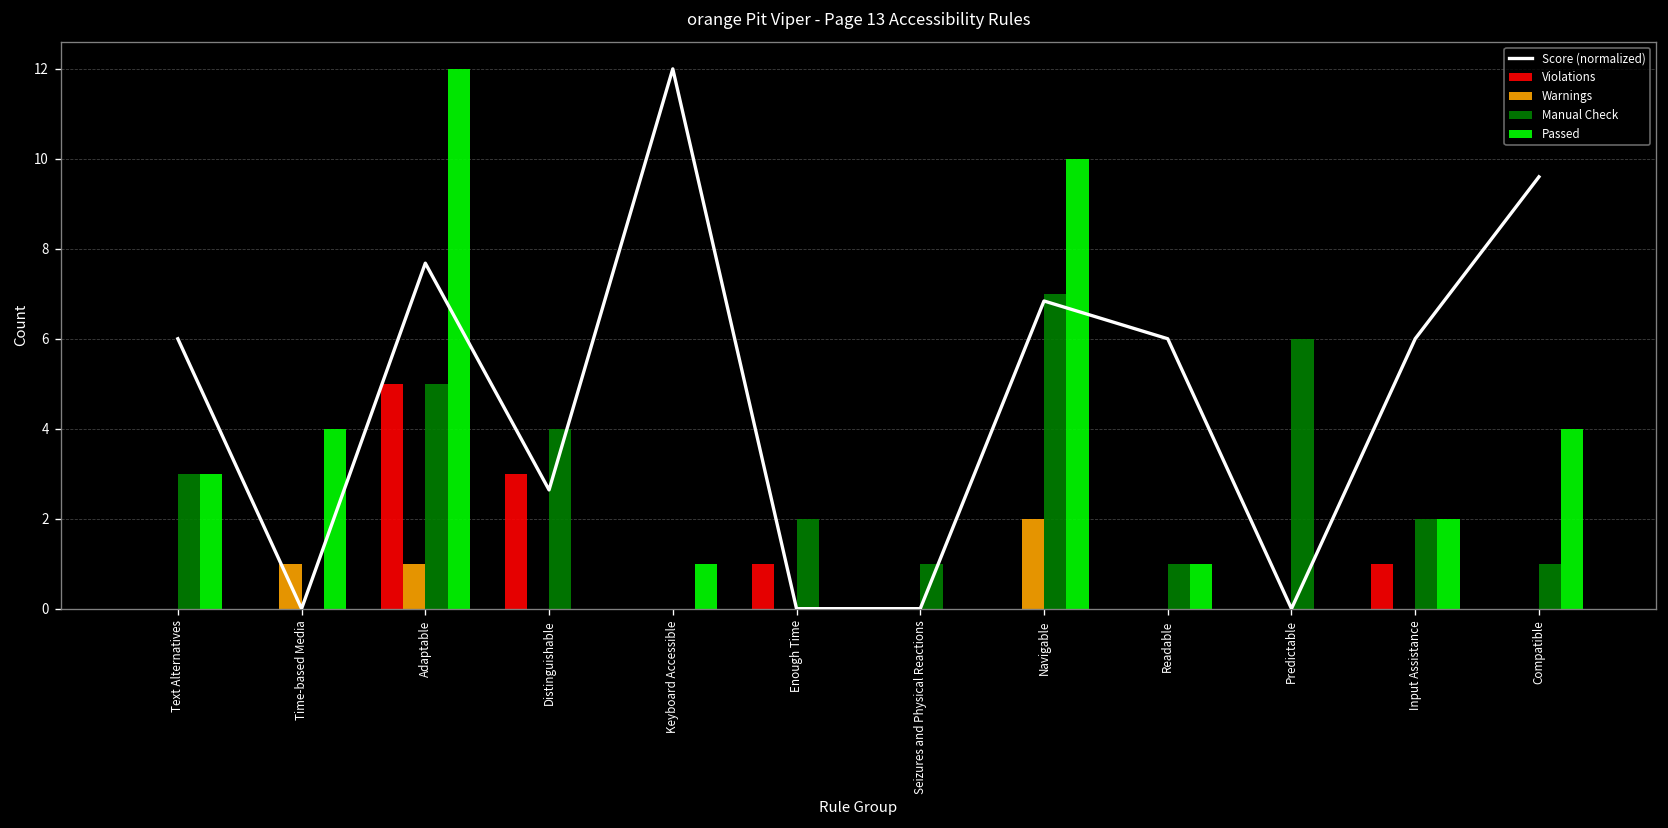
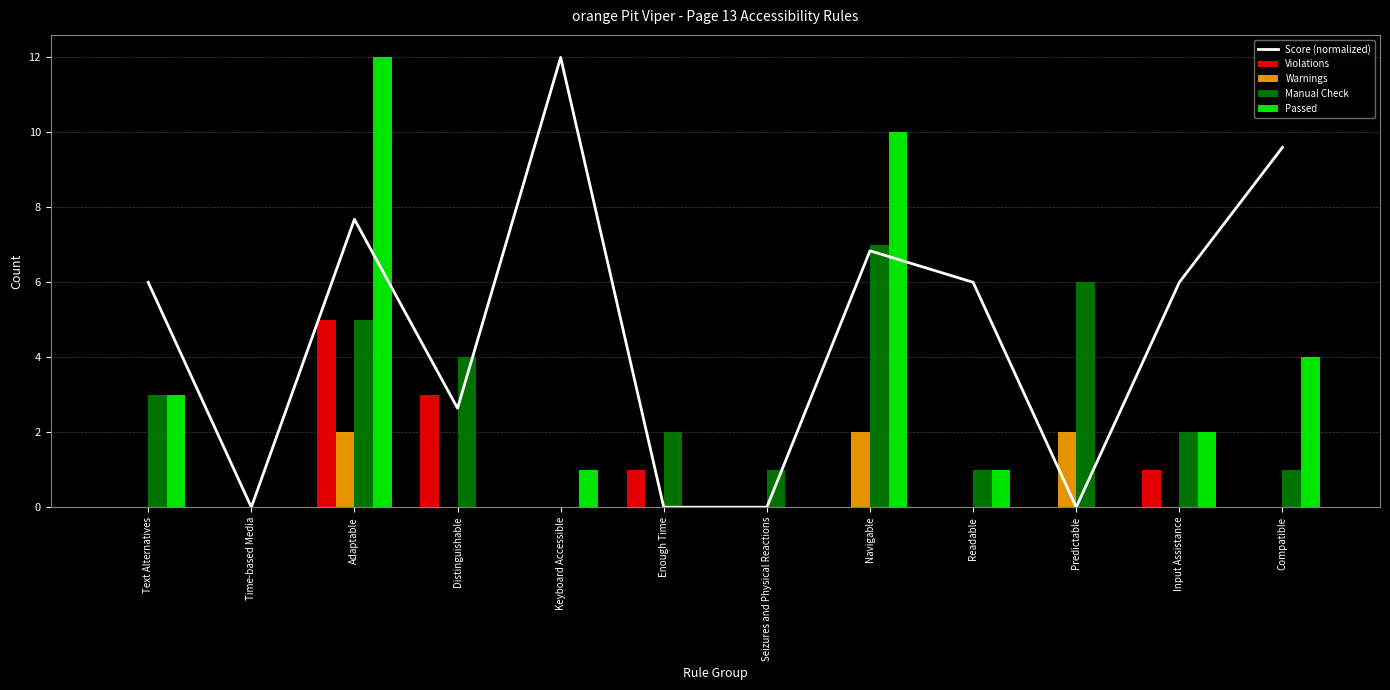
  {
    "Violations": {
      "Text Alternatives": 0,
      "Time-based Media": 0,
      "Adaptable": 5,
      "Distinguishable": 3,
      "Keyboard Accessible": 0,
      "Enough Time": 1,
      "Seizures and Physical Reactions": 0,
      "Navigable": 0,
      "Readable": 0,
      "Predictable": 0,
      "Input Assistance": 1,
      "Compatible": 0
    },
    "Score (normalized)": {
      "Text Alternatives": 6,
      "Time-based Media": 0,
      "Adaptable": 7.7,
      "Distinguishable": 2.6,
      "Keyboard Accessible": 12,
      "Enough Time": 0,
      "Seizures and Physical Reactions": 0,
      "Navigable": 6.8,
      "Readable": 6,
      "Predictable": 0,
      "Input Assistance": 6,
      "Compatible": 9.6
    },
    "Warnings": {
      "Text Alternatives": 0,
-     "Time-based Media": 1,
-     "Adaptable": 1,
+     "Time-based Media": 0,
+     "Adaptable": 2,
      "Distinguishable": 0,
      "Keyboard Accessible": 0,
      "Enough Time": 0,
      "Seizures and Physical Reactions": 0,
      "Navigable": 2,
      "Readable": 0,
-     "Predictable": 0,
+     "Predictable": 2,
      "Input Assistance": 0,
      "Compatible": 0
    },
    "Manual Check": {
      "Text Alternatives": 3,
      "Time-based Media": 0,
      "Adaptable": 5,
      "Distinguishable": 4,
      "Keyboard Accessible": 0,
      "Enough Time": 2,
      "Seizures and Physical Reactions": 1,
      "Navigable": 7,
      "Readable": 1,
      "Predictable": 6,
      "Input Assistance": 2,
      "Compatible": 1
    },
    "Passed": {
      "Text Alternatives": 3,
-     "Time-based Media": 4,
+     "Time-based Media": 0,
      "Adaptable": 12,
      "Distinguishable": 0,
      "Keyboard Accessible": 1,
      "Enough Time": 0,
      "Seizures and Physical Reactions": 0,
      "Navigable": 10,
      "Readable": 1,
      "Predictable": 0,
      "Input Assistance": 2,
      "Compatible": 4
    }
  }
